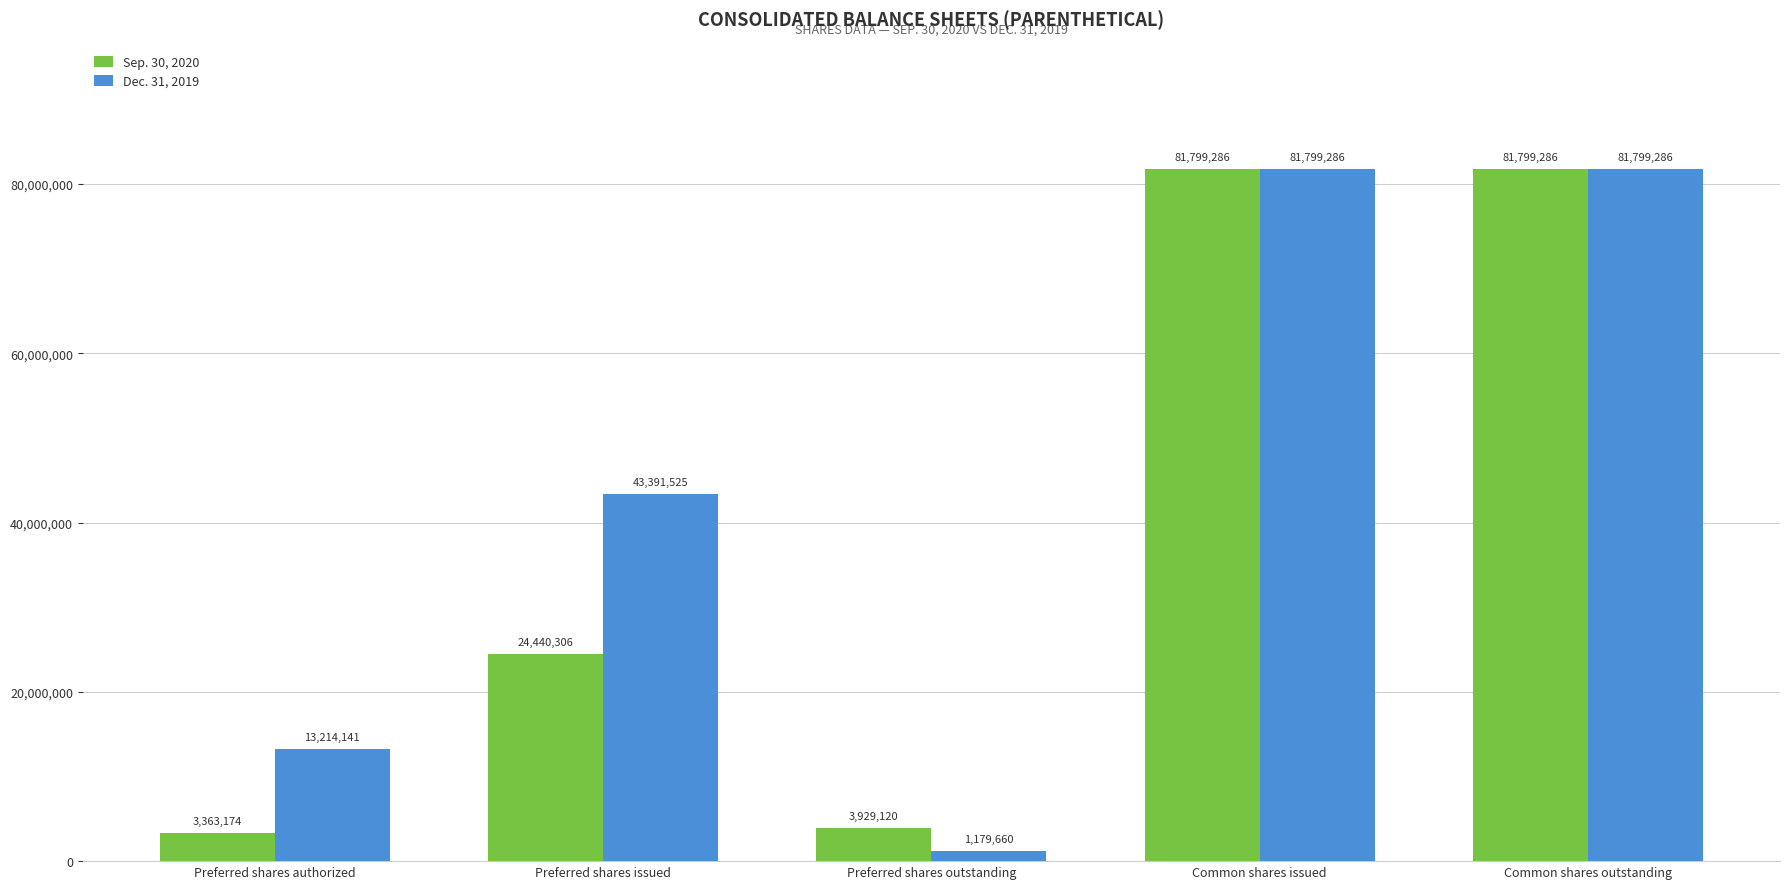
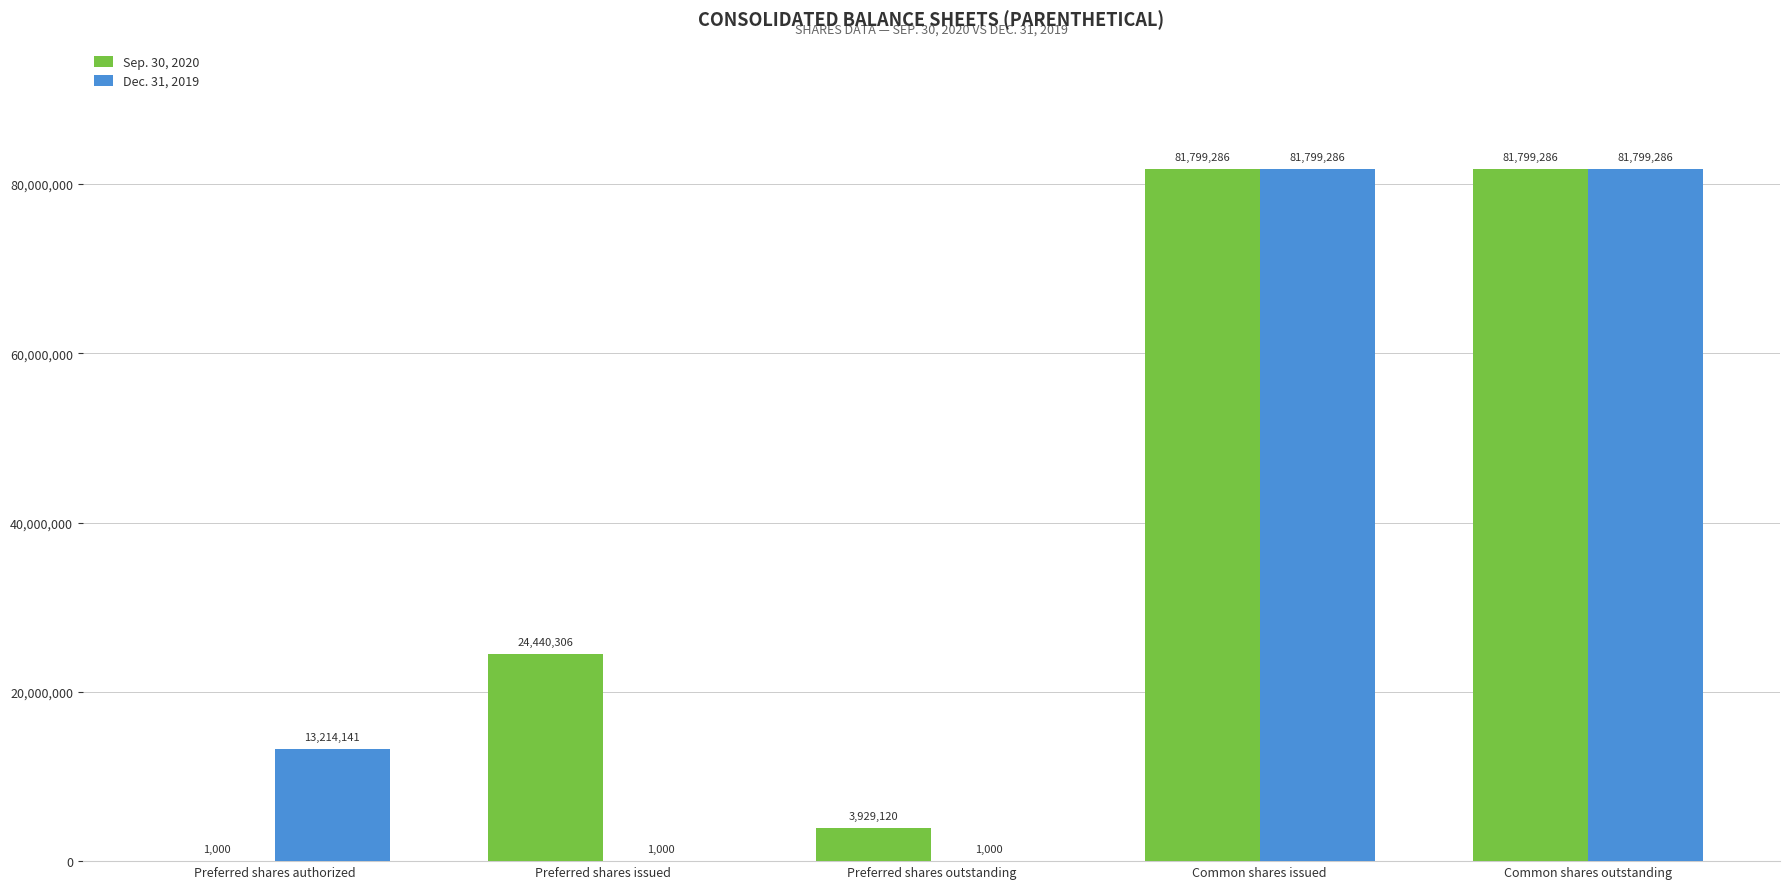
  {
    "Sep. 30, 2020": {
-     "Preferred shares authorized": "3,363,174",
+     "Preferred shares authorized": "1,000",
      "Preferred shares issued": "24,440,306",
      "Preferred shares outstanding": "3,929,120",
      "Common shares issued": "81,799,286",
      "Common shares outstanding": "81,799,286"
    },
    "Dec. 31, 2019": {
      "Preferred shares authorized": "13,214,141",
-     "Preferred shares issued": "43,391,525",
-     "Preferred shares outstanding": "1,179,660",
+     "Preferred shares issued": "1,000",
+     "Preferred shares outstanding": "1,000",
      "Common shares issued": "81,799,286",
      "Common shares outstanding": "81,799,286"
    }
  }
